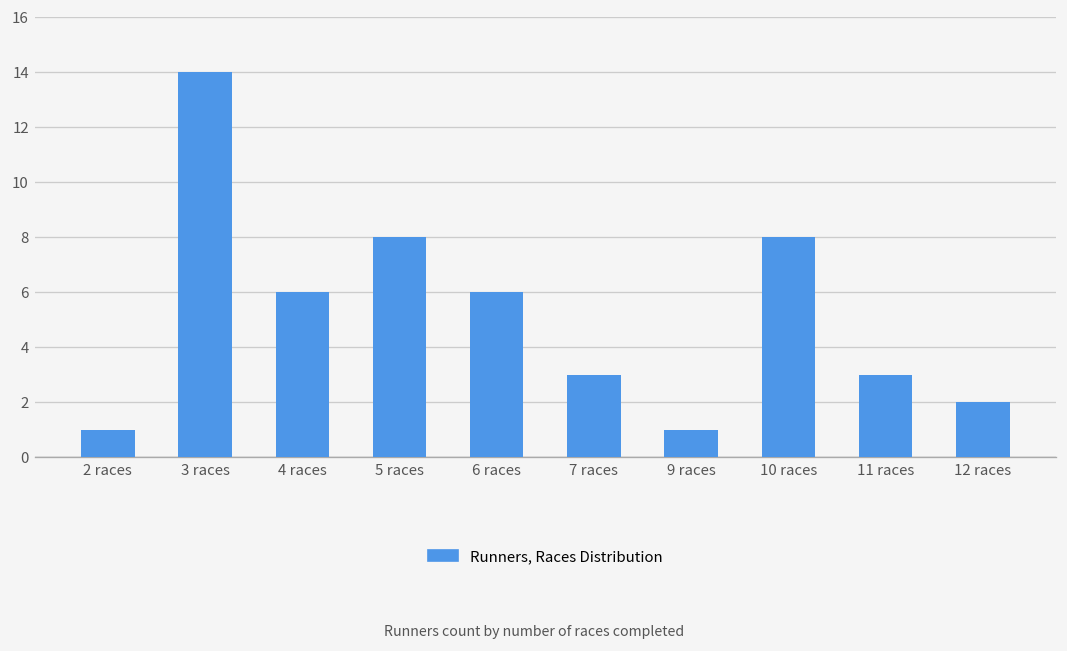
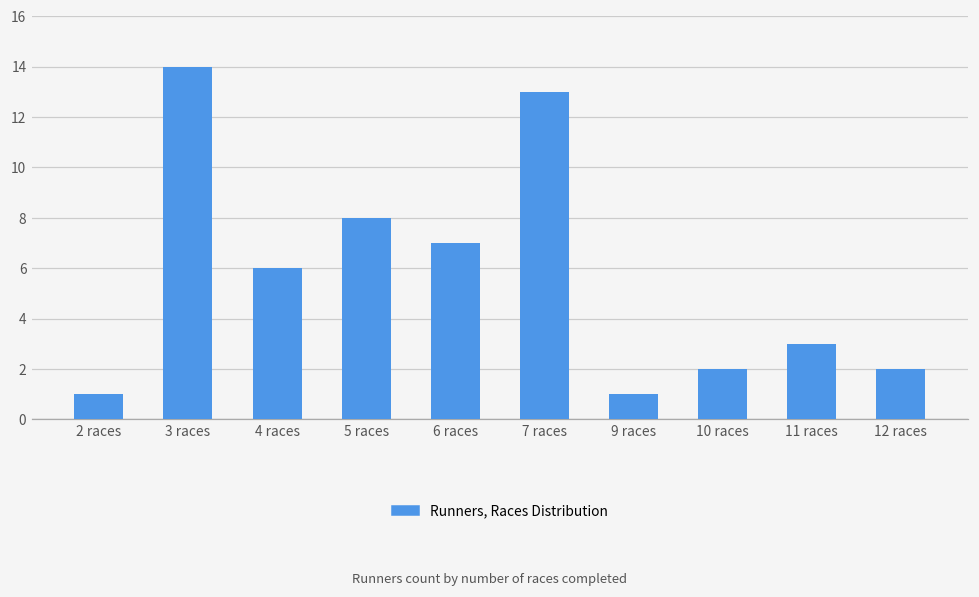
  {
    "2 races": 1,
    "3 races": 14,
    "4 races": 6,
    "5 races": 8,
-   "6 races": 6,
-   "7 races": 3,
+   "6 races": 7,
+   "7 races": 13,
    "9 races": 1,
-   "10 races": 8,
+   "10 races": 2,
    "11 races": 3,
    "12 races": 2
  }
